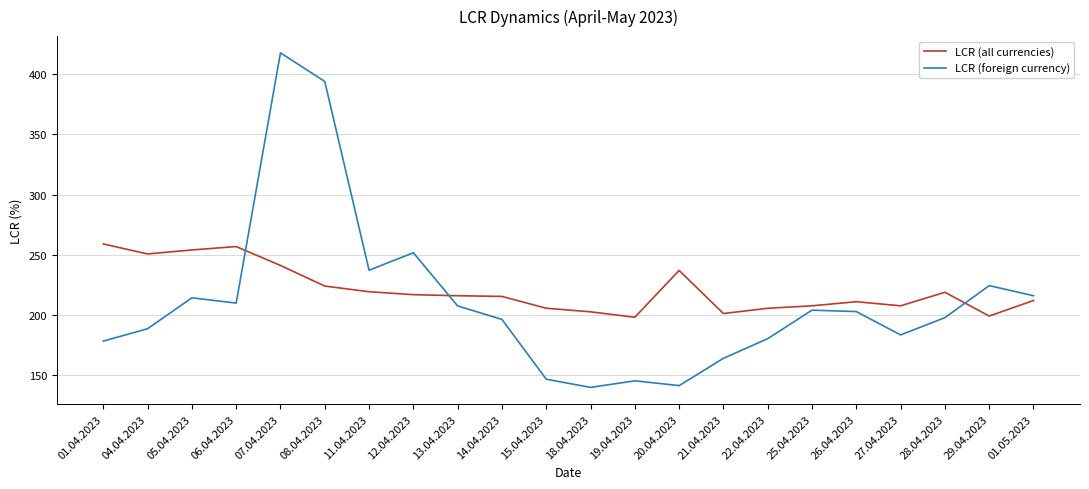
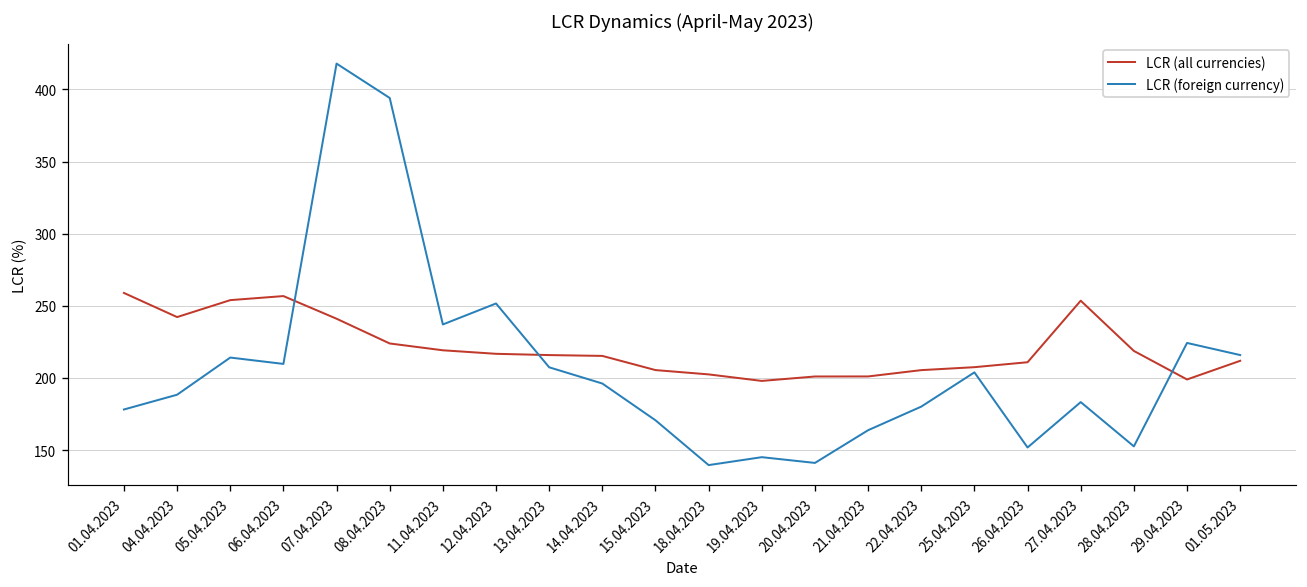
  {
    "LCR (all currencies)": {
      "01.04.2023": 259,
-     "04.04.2023": 251,
+     "04.04.2023": 242,
      "05.04.2023": 254,
      "06.04.2023": 257,
      "07.04.2023": 241,
      "08.04.2023": 224,
      "11.04.2023": 219,
      "12.04.2023": 217,
      "13.04.2023": 216,
      "14.04.2023": 215,
      "15.04.2023": 205,
      "18.04.2023": 202,
      "19.04.2023": 198,
-     "20.04.2023": 237,
+     "20.04.2023": 201,
      "21.04.2023": 201,
      "22.04.2023": 205,
      "25.04.2023": 207,
      "26.04.2023": 211,
-     "27.04.2023": 207,
+     "27.04.2023": 254,
      "28.04.2023": 219,
      "29.04.2023": 199,
      "01.05.2023": 212
    },
    "LCR (foreign currency)": {
      "01.04.2023": 178,
      "04.04.2023": 188,
      "05.04.2023": 214,
      "06.04.2023": 210,
      "07.04.2023": 418,
      "08.04.2023": 394,
      "11.04.2023": 237,
      "12.04.2023": 252,
      "13.04.2023": 207,
      "14.04.2023": 196,
-     "15.04.2023": 146,
+     "15.04.2023": 171,
      "18.04.2023": 140,
      "19.04.2023": 145,
      "20.04.2023": 141,
      "21.04.2023": 164,
      "22.04.2023": 180,
      "25.04.2023": 204,
-     "26.04.2023": 203,
+     "26.04.2023": 152,
      "27.04.2023": 183,
-     "28.04.2023": 198,
+     "28.04.2023": 153,
      "29.04.2023": 224,
      "01.05.2023": 216
    }
  }
